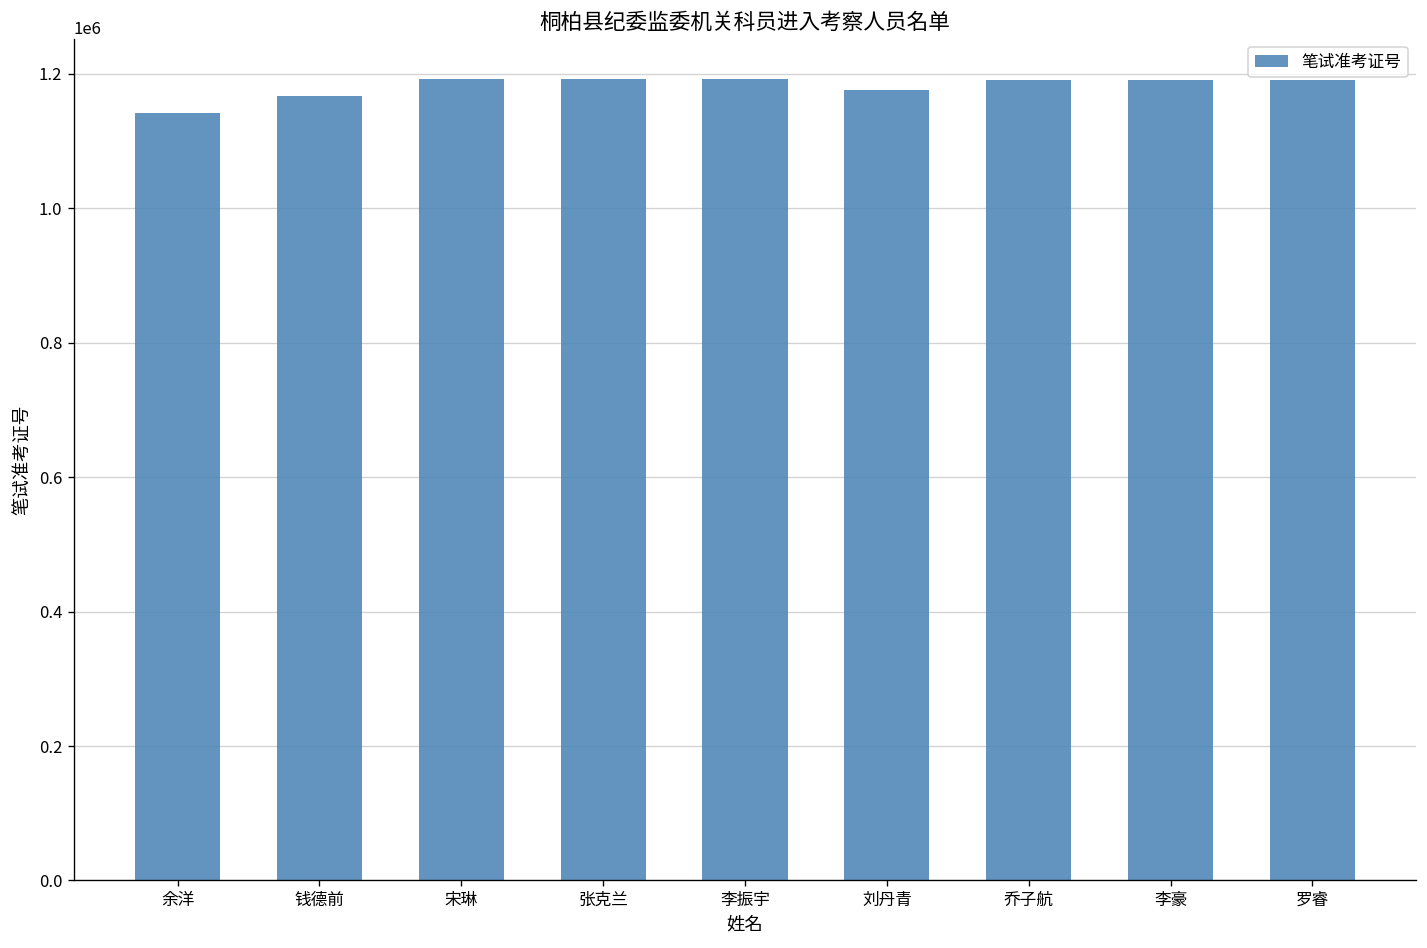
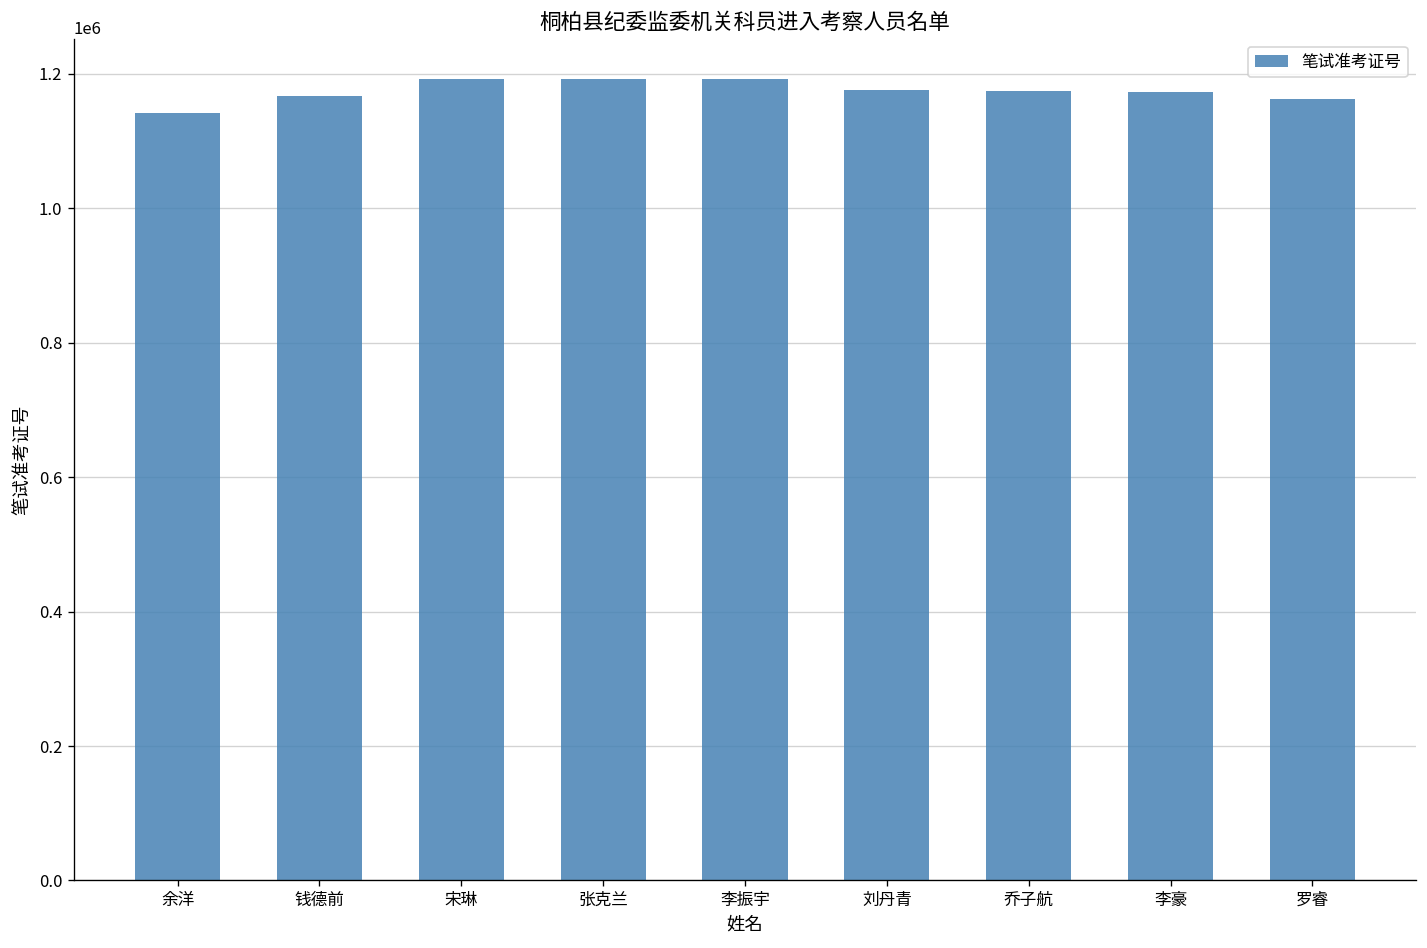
  {
    "余洋": 1140000,
    "钱德前": 1170000,
    "宋琳": 1190000,
    "张克兰": 1190000,
    "李振宇": 1190000,
    "刘丹青": 1180000,
-   "乔子航": 1190000,
-   "李豪": 1190000,
-   "罗睿": 1190000
+   "乔子航": 1170000,
+   "李豪": 1170000,
+   "罗睿": 1160000
  }
